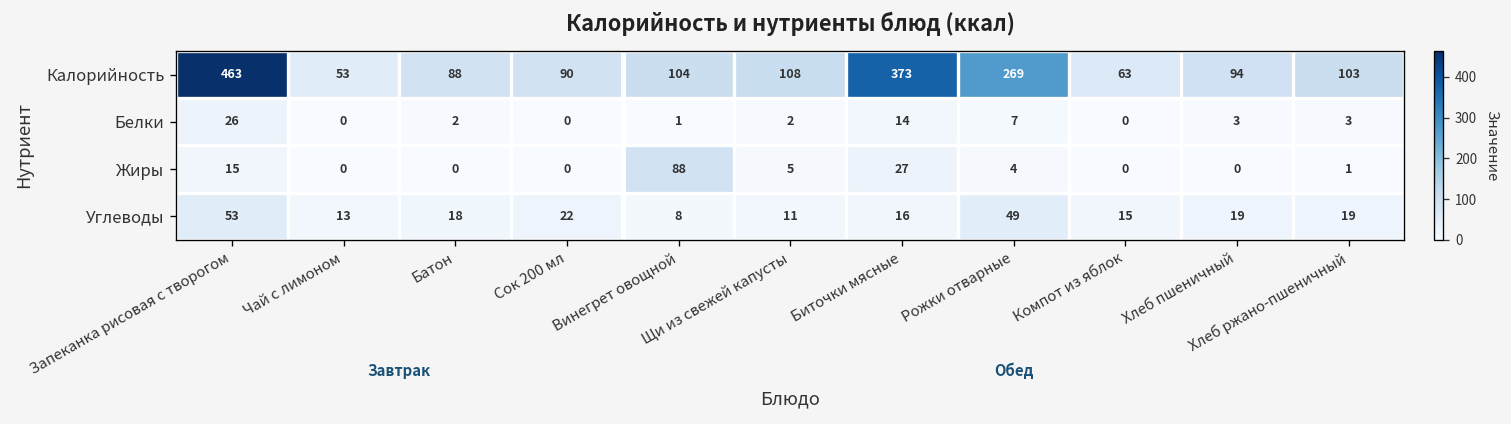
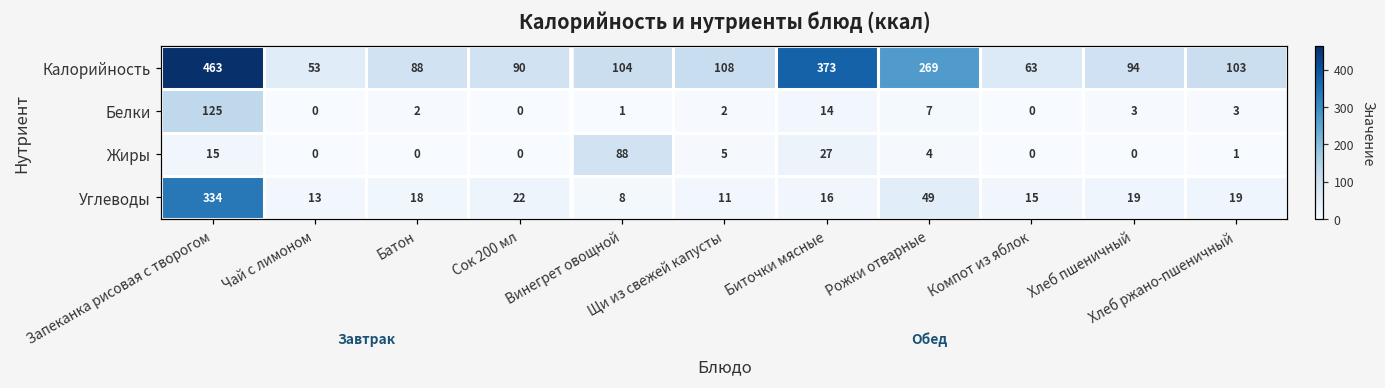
  {
    "Калорийность": {
      "Запеканка рисовая с творогом": 463,
      "Чай с лимоном": 53,
      "Батон": 88,
      "Сок 200 мл": 90,
      "Винегрет овощной": 104,
      "Щи из свежей капусты": 108,
      "Биточки мясные": 373,
      "Рожки отварные": 269,
      "Компот из яблок": 63,
      "Хлеб пшеничный": 94,
      "Хлеб ржано-пшеничный": 103
    },
    "Белки": {
-     "Запеканка рисовая с творогом": 26,
+     "Запеканка рисовая с творогом": 125,
      "Чай с лимоном": 0,
      "Батон": 2,
      "Сок 200 мл": 0,
      "Винегрет овощной": 1,
      "Щи из свежей капусты": 2,
      "Биточки мясные": 14,
      "Рожки отварные": 7,
      "Компот из яблок": 0,
      "Хлеб пшеничный": 3,
      "Хлеб ржано-пшеничный": 3
    },
    "Жиры": {
      "Запеканка рисовая с творогом": 15,
      "Чай с лимоном": 0,
      "Батон": 0,
      "Сок 200 мл": 0,
      "Винегрет овощной": 88,
      "Щи из свежей капусты": 5,
      "Биточки мясные": 27,
      "Рожки отварные": 4,
      "Компот из яблок": 0,
      "Хлеб пшеничный": 0,
      "Хлеб ржано-пшеничный": 1
    },
    "Углеводы": {
-     "Запеканка рисовая с творогом": 53,
+     "Запеканка рисовая с творогом": 334,
      "Чай с лимоном": 13,
      "Батон": 18,
      "Сок 200 мл": 22,
      "Винегрет овощной": 8,
      "Щи из свежей капусты": 11,
      "Биточки мясные": 16,
      "Рожки отварные": 49,
      "Компот из яблок": 15,
      "Хлеб пшеничный": 19,
      "Хлеб ржано-пшеничный": 19
    }
  }
